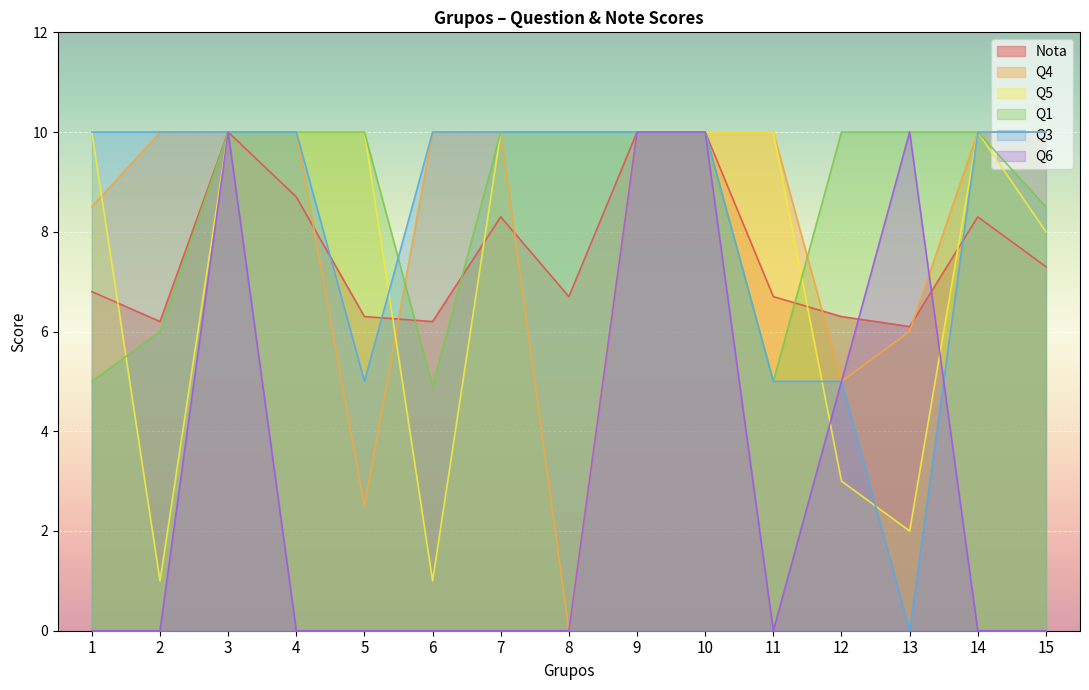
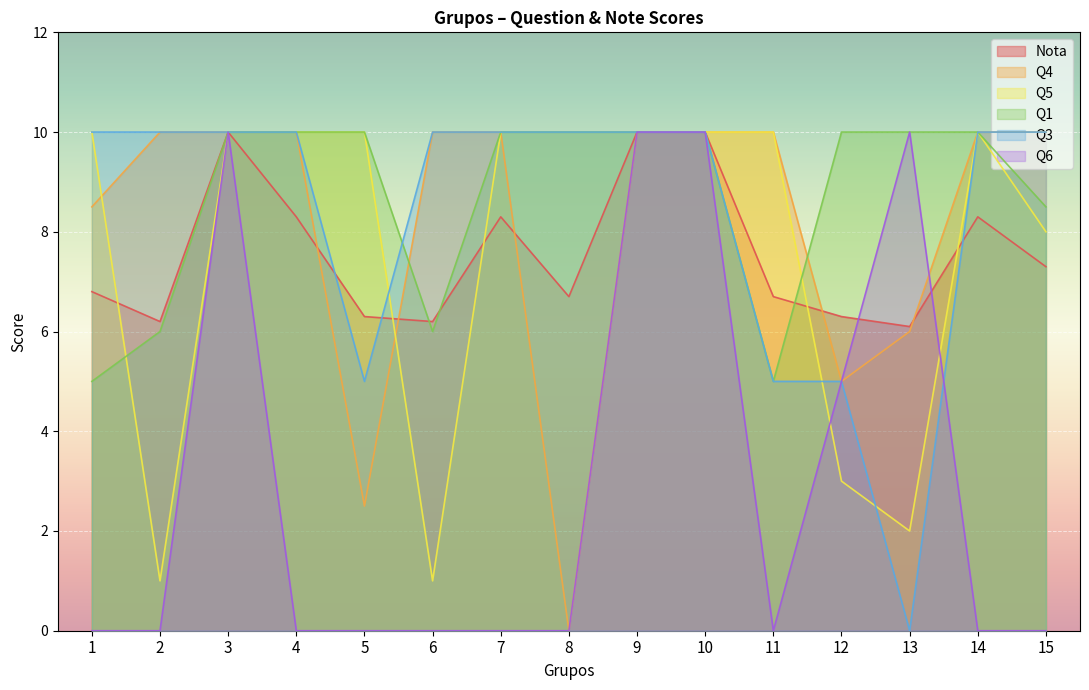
  {
    "Nota": {
      "1": 6.8,
      "2": 6.2,
-     "4": 8.7,
+     "4": 8.3,
      "5": 6.3,
      "6": 6.2,
      "7": 8.3,
      "8": 6.7,
      "11": 6.7,
      "12": 6.3,
      "13": 6.1,
      "14": 8.3,
      "15": 7.3
    },
    "Q1": {
      "1": 5.0,
      "2": 6.0,
-     "6": 4.9,
+     "6": 6.0,
      "12": 10.0,
      "15": 8.5
    }
  }
